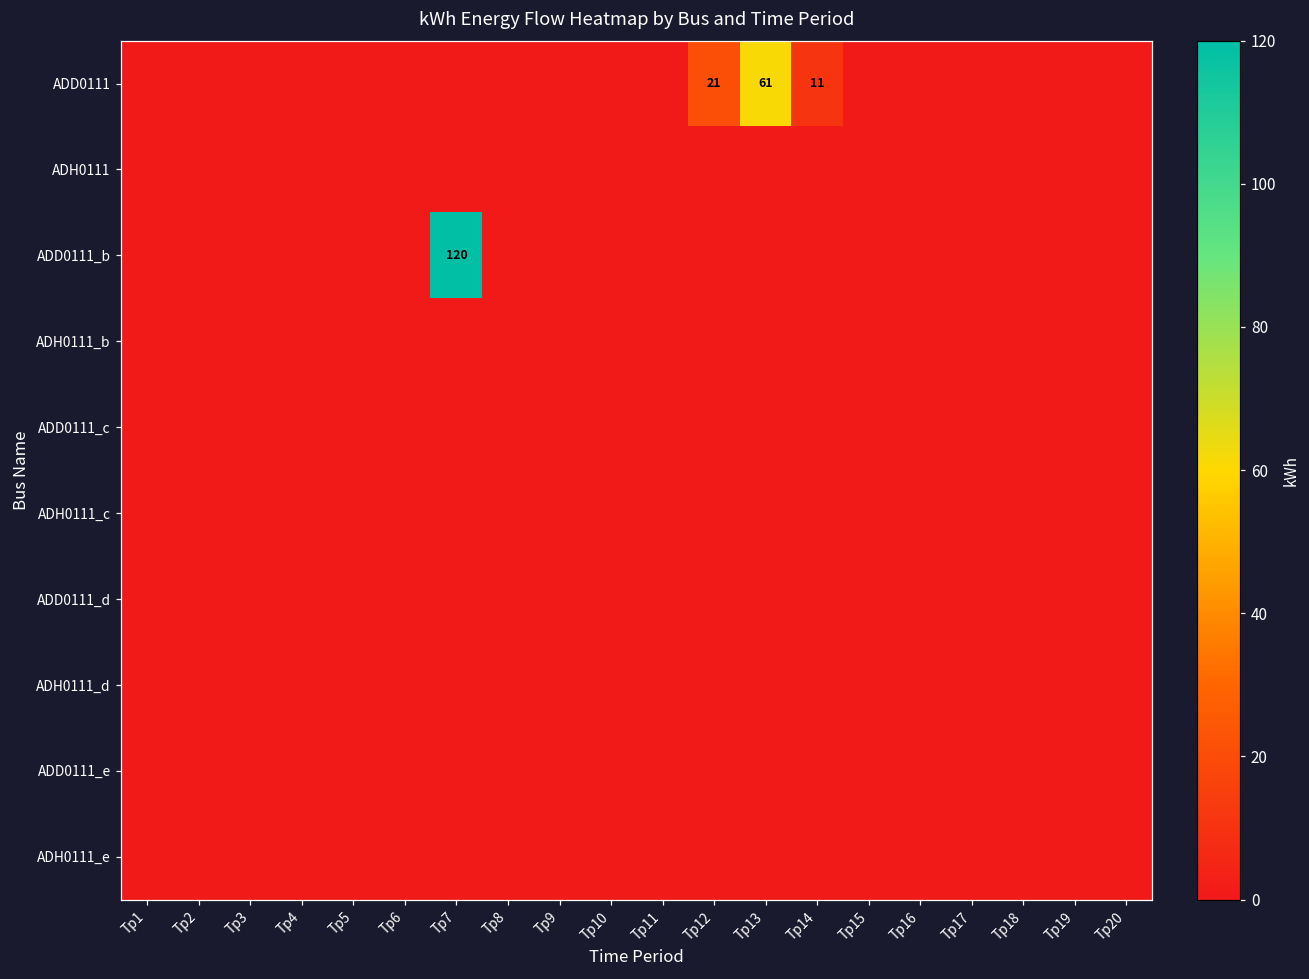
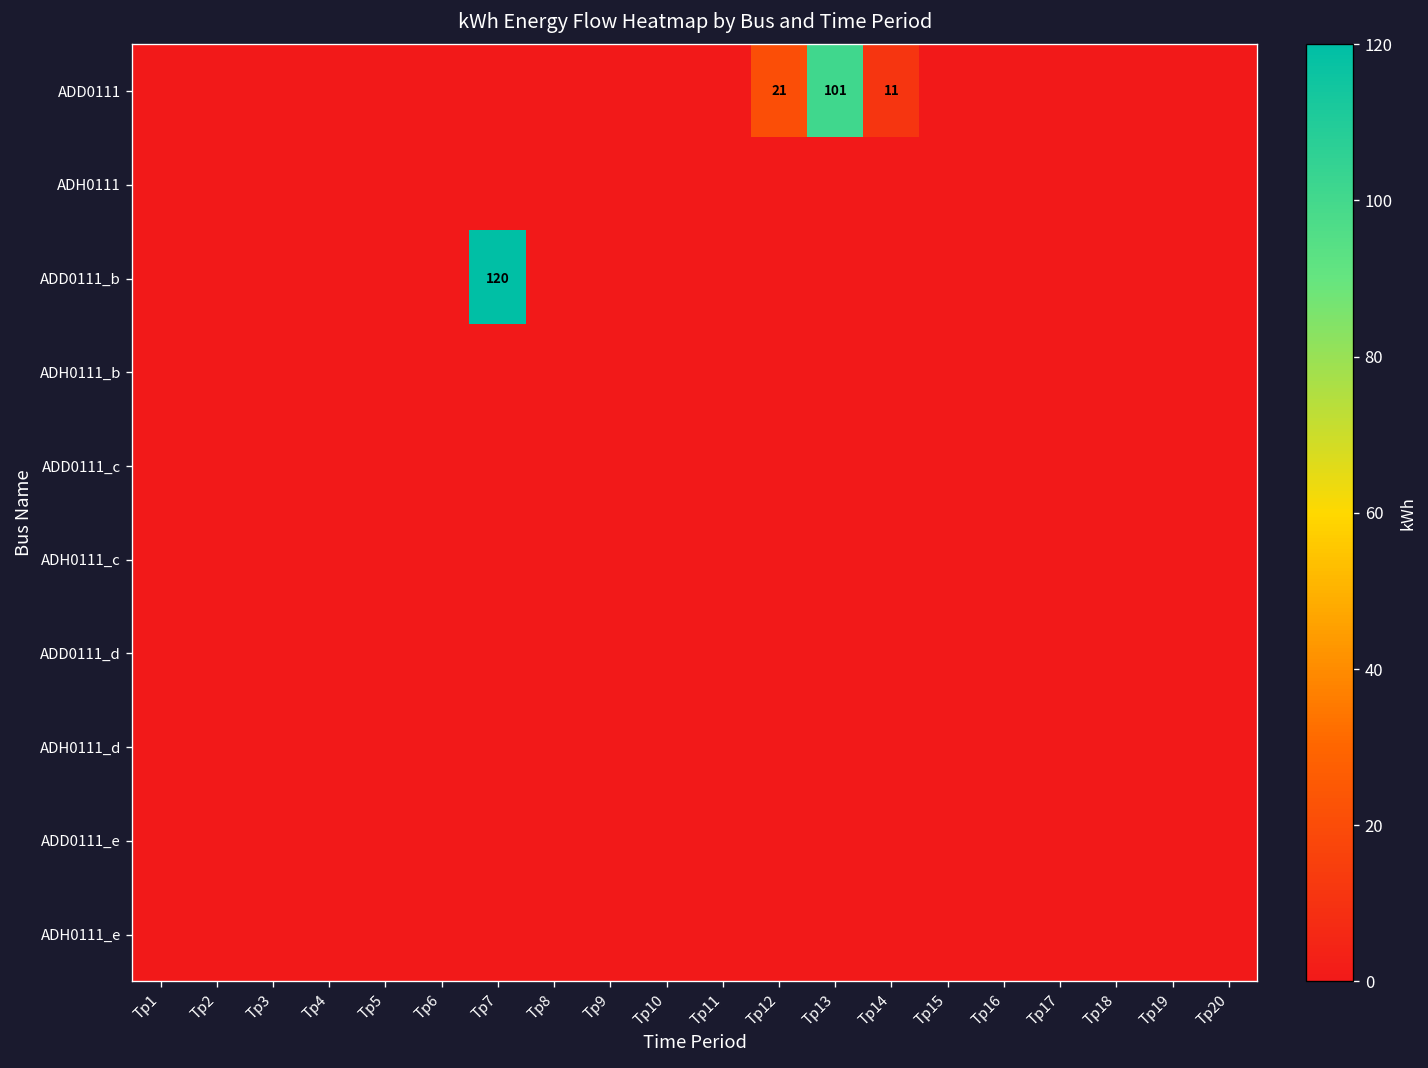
  {
    "ADD0111": {
      "Tp12": 21,
-     "Tp13": 61,
+     "Tp13": 101,
      "Tp14": 11
    },
    "ADD0111_b": {
      "Tp7": 120
    }
  }
